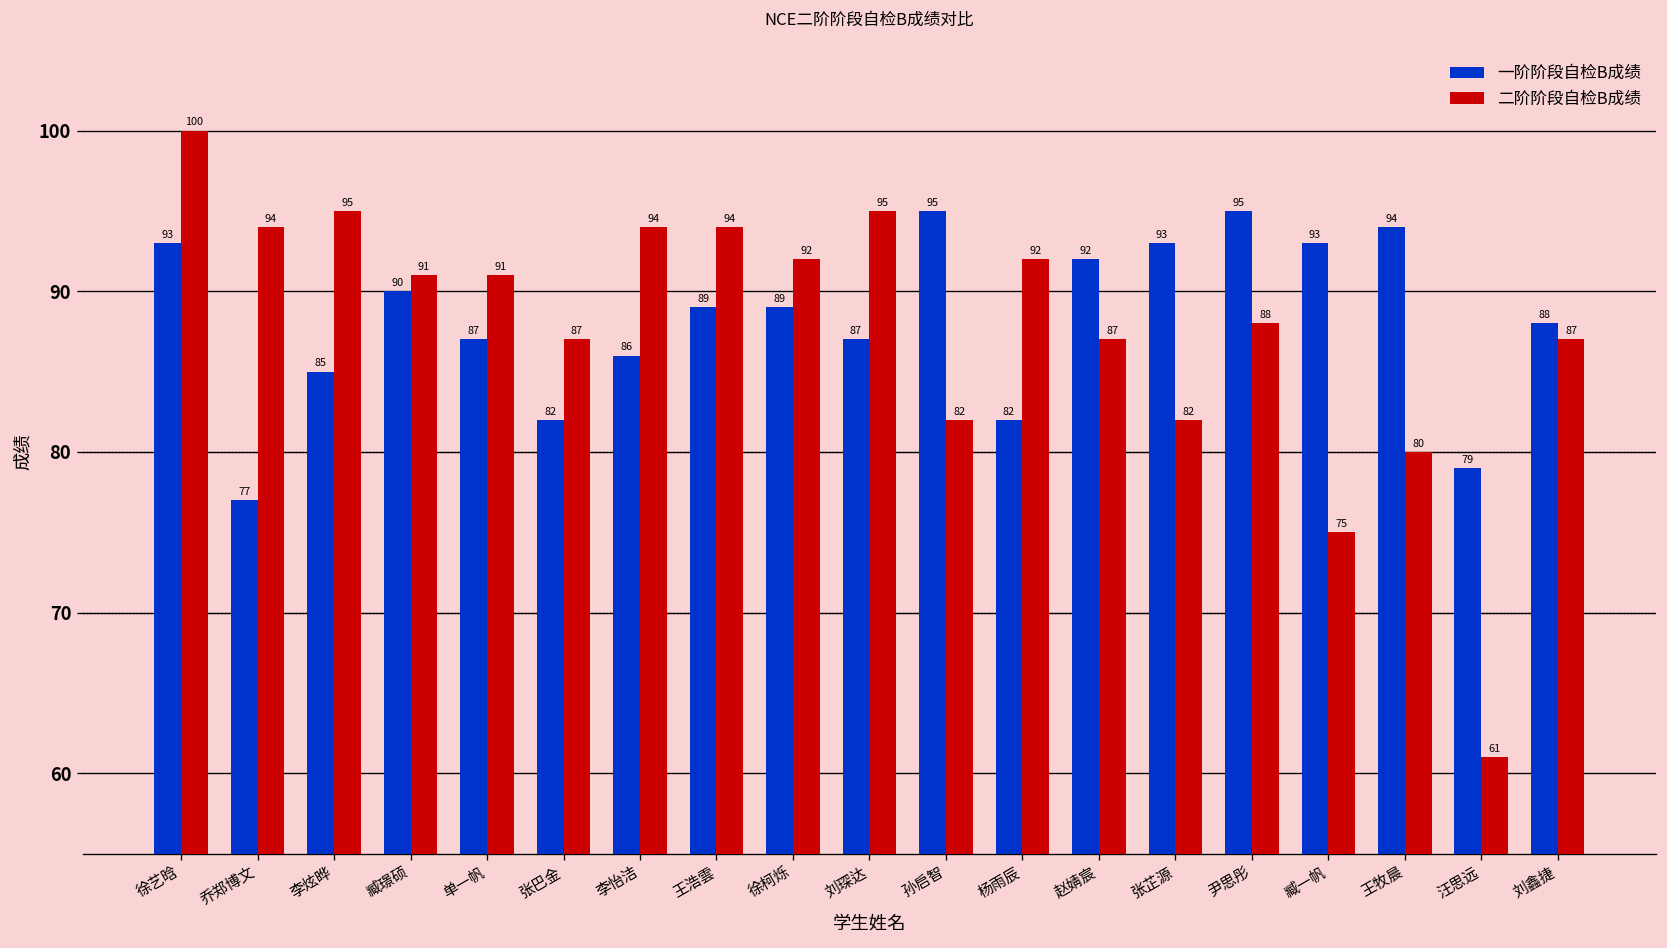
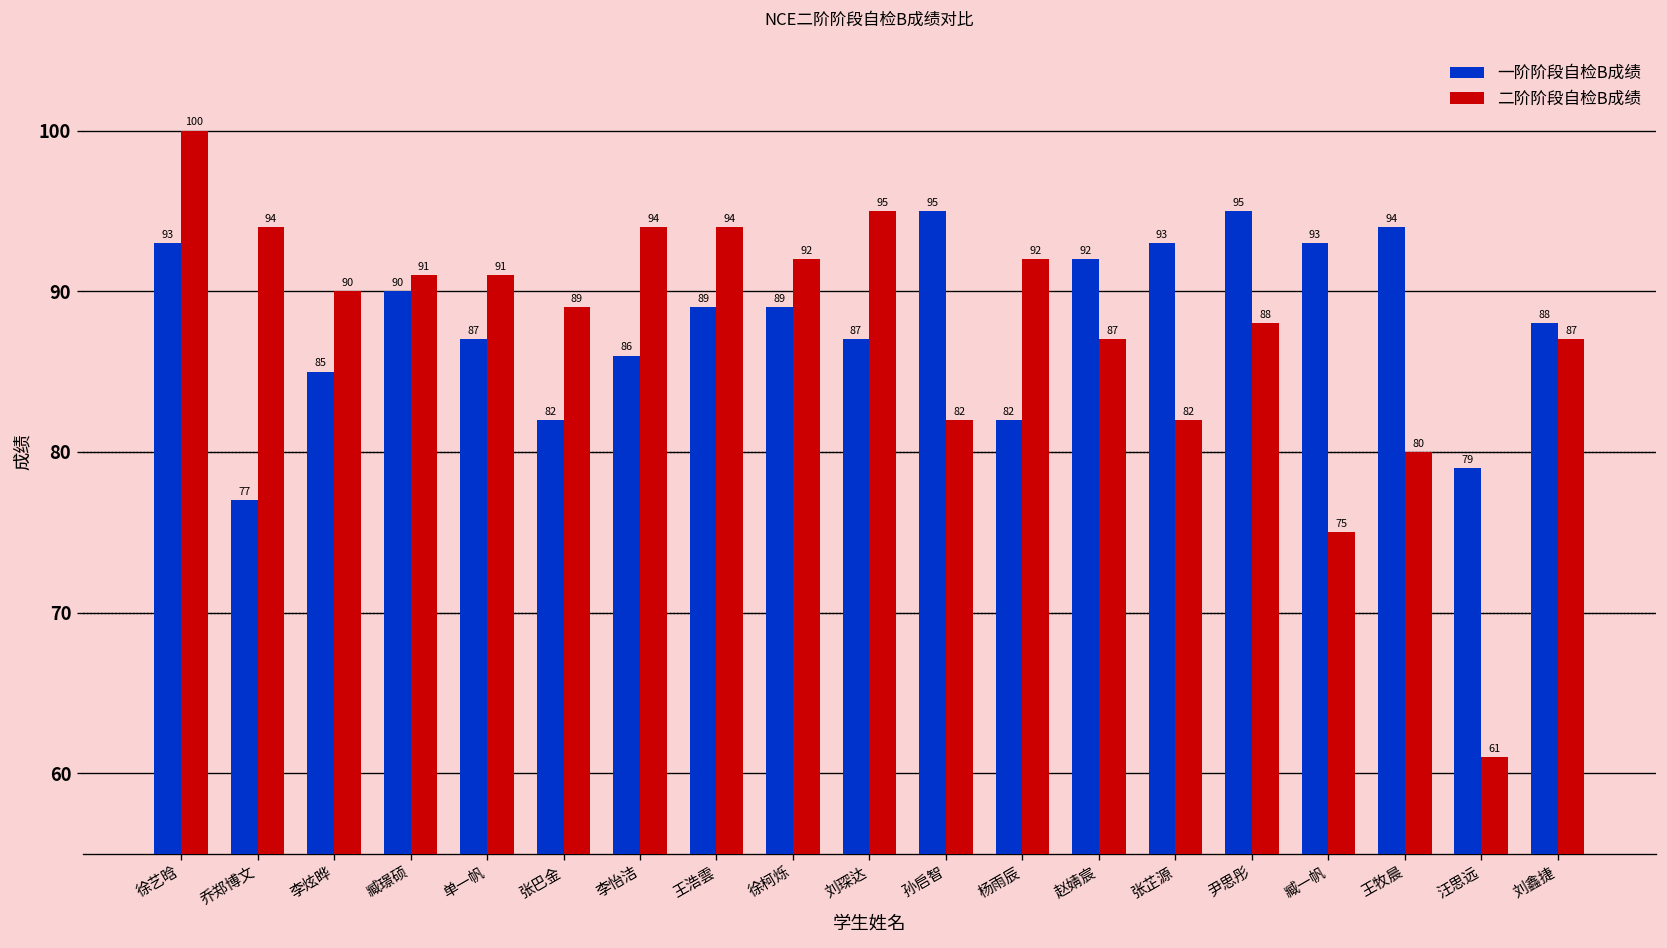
  {
    "一阶阶段自检B成绩": {
      "徐艺晗": 93,
      "乔郑博文": 77,
      "李炫晔": 85,
      "臧璟硕": 90,
      "单一帆": 87,
      "张巴金": 82,
      "李怡洁": 86,
      "王浩雲": 89,
      "徐柯烁": 89,
      "刘琛达": 87,
      "孙启智": 95,
      "杨雨辰": 82,
      "赵婧宸": 92,
      "张芷源": 93,
      "尹思彤": 95,
      "臧一帆": 93,
      "王牧晨": 94,
      "汪思远": 79,
      "刘鑫捷": 88
    },
    "二阶阶段自检B成绩": {
      "徐艺晗": 100,
      "乔郑博文": 94,
-     "李炫晔": 95,
+     "李炫晔": 90,
      "臧璟硕": 91,
      "单一帆": 91,
-     "张巴金": 87,
+     "张巴金": 89,
      "李怡洁": 94,
      "王浩雲": 94,
      "徐柯烁": 92,
      "刘琛达": 95,
      "孙启智": 82,
      "杨雨辰": 92,
      "赵婧宸": 87,
      "张芷源": 82,
      "尹思彤": 88,
      "臧一帆": 75,
      "王牧晨": 80,
      "汪思远": 61,
      "刘鑫捷": 87
    }
  }
